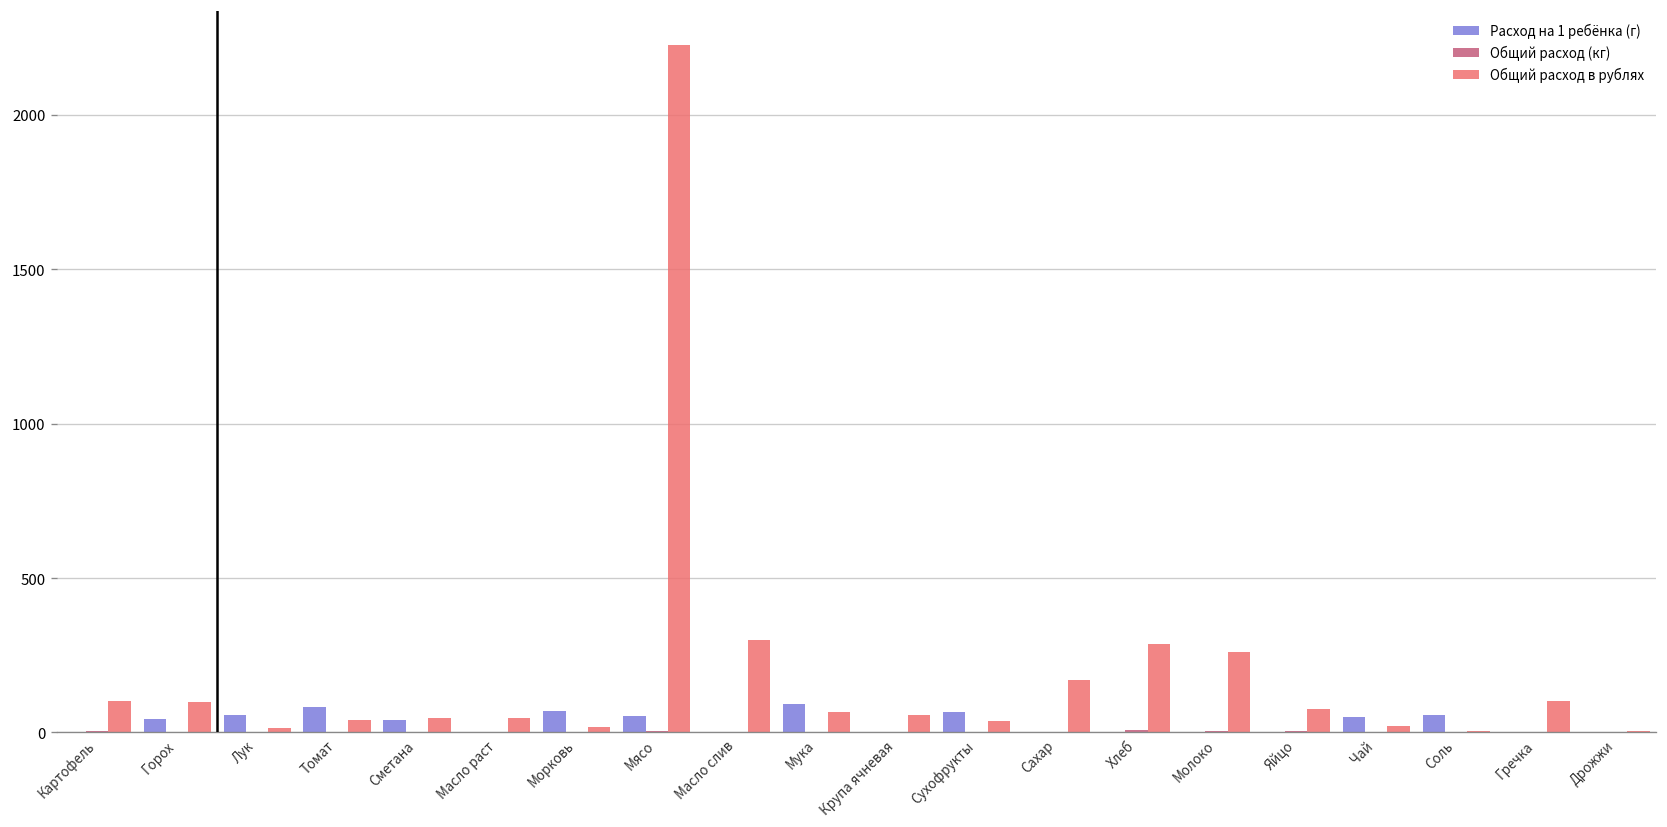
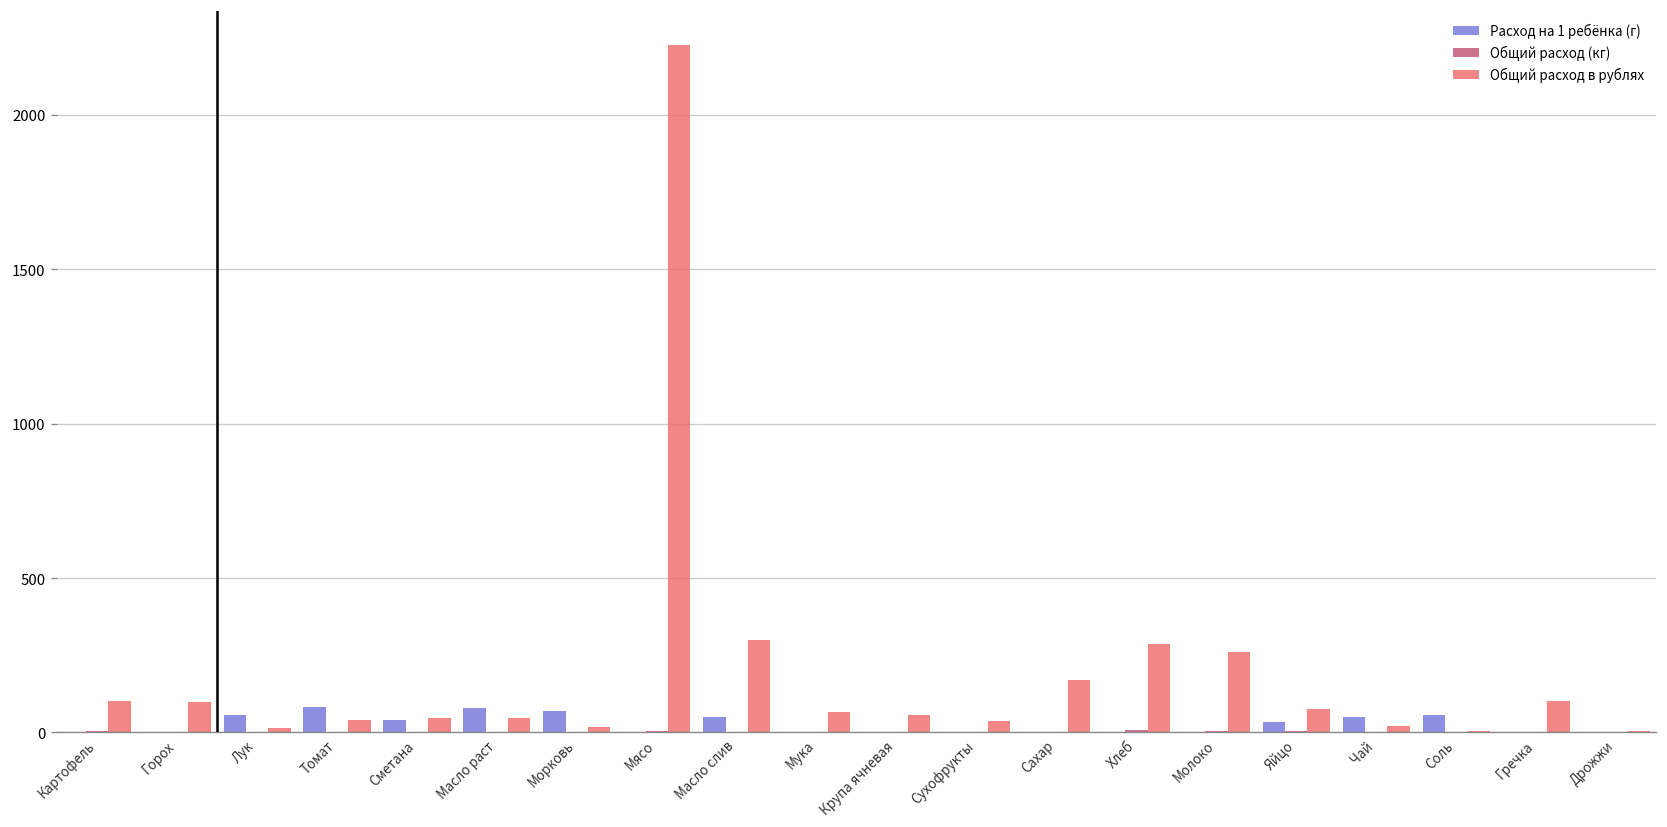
  {
    "Расход на 1 ребёнка (г)": {
-     "Горох": 40,
+     "Горох": 0,
      "Лук": 60,
      "Томат": 80,
      "Сметана": 40,
-     "Масло раст": 0,
+     "Масло раст": 80,
      "Морковь": 70,
-     "Мясо": 50,
-     "Масло слив": 0,
-     "Мука": 90,
-     "Сухофрукты": 70,
-     "Яйцо": 0,
+     "Мясо": 0,
+     "Масло слив": 50,
+     "Мука": 0,
+     "Сухофрукты": 0,
+     "Яйцо": 30,
      "Чай": 50,
      "Соль": 60
    }
  }
